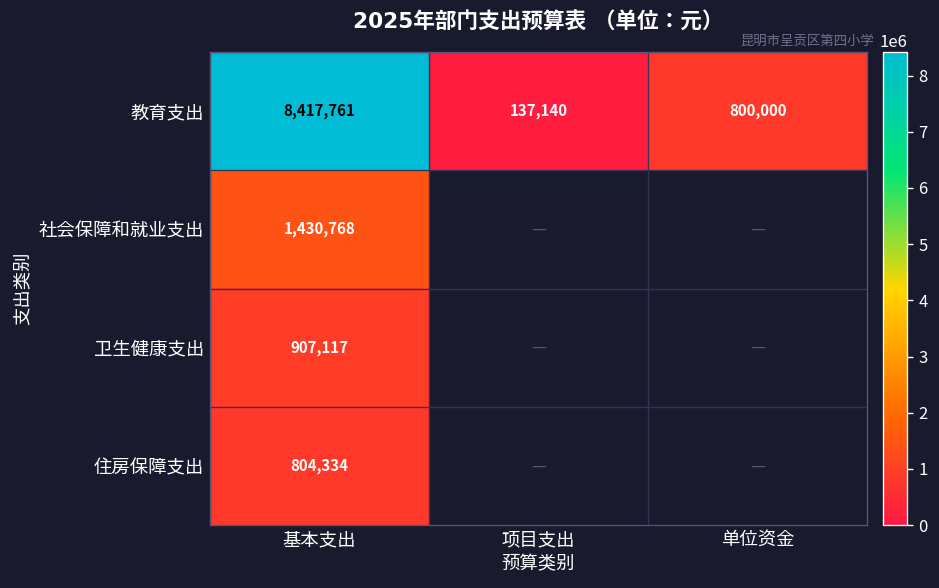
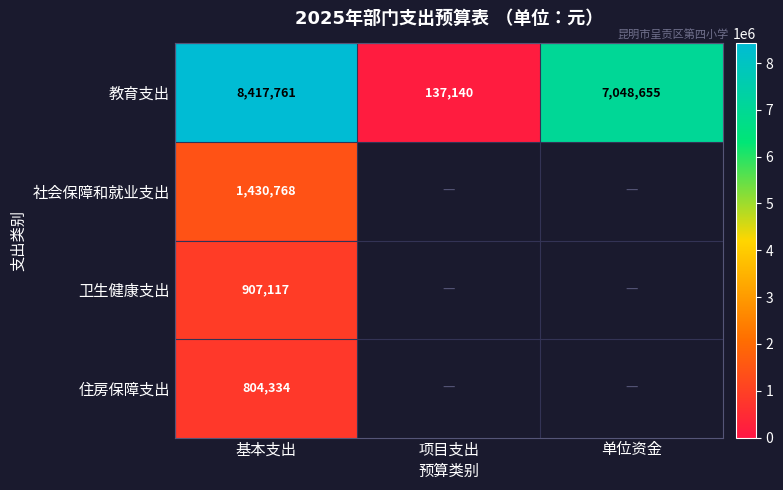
  {
    "教育支出": {
      "基本支出": "8,417,761",
      "项目支出": "137,140",
-     "单位资金": "800,000"
+     "单位资金": "7,048,655"
    },
    "社会保障和就业支出": {
      "基本支出": "1,430,768"
    },
    "卫生健康支出": {
      "基本支出": "907,117"
    },
    "住房保障支出": {
      "基本支出": "804,334"
    }
  }
